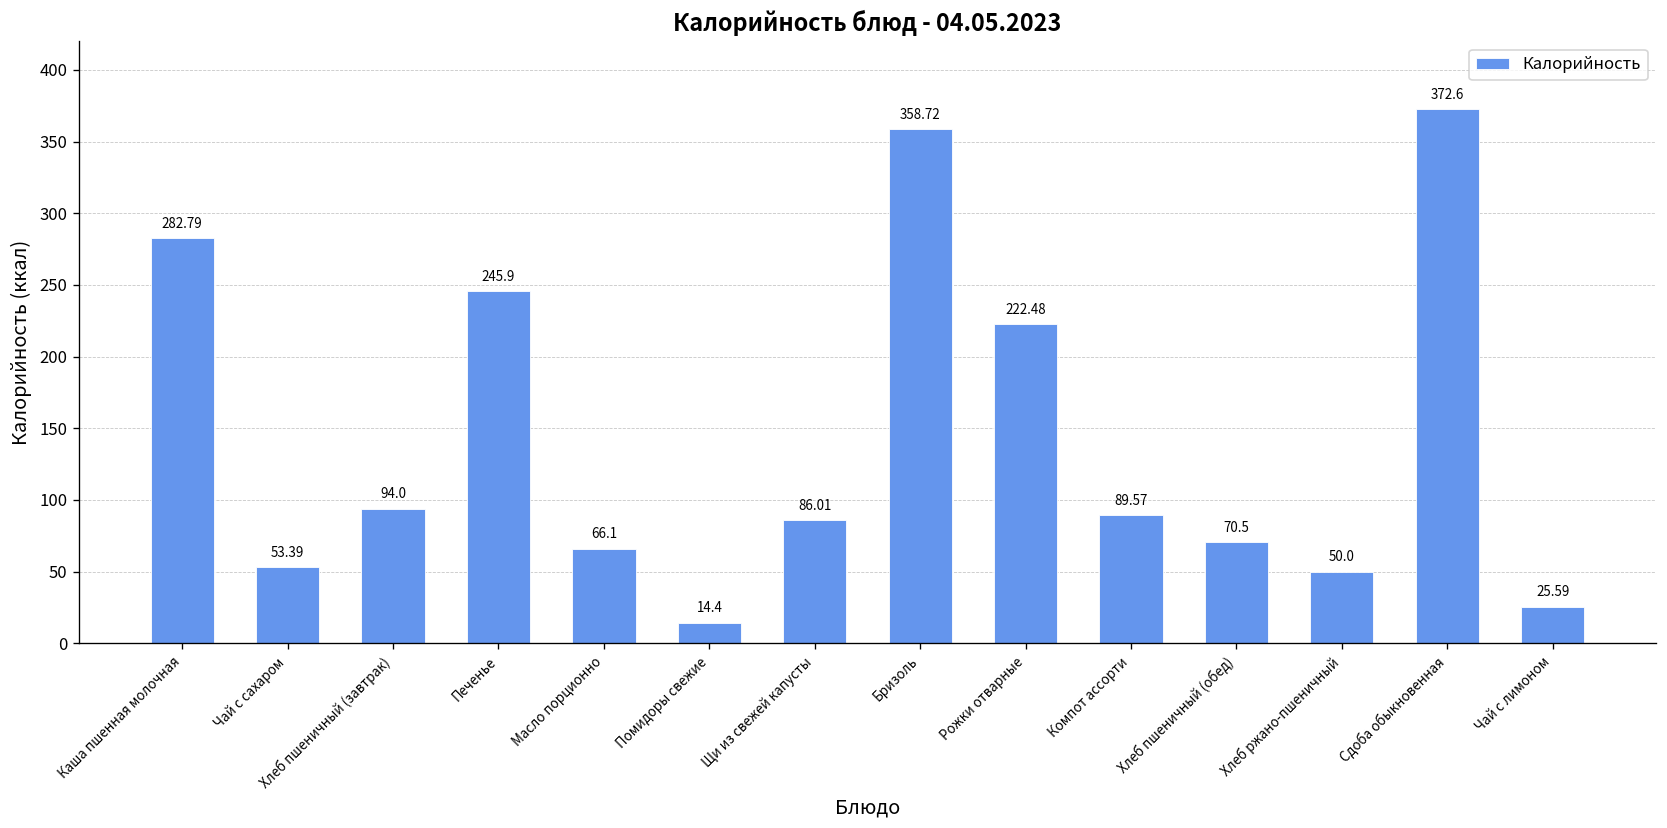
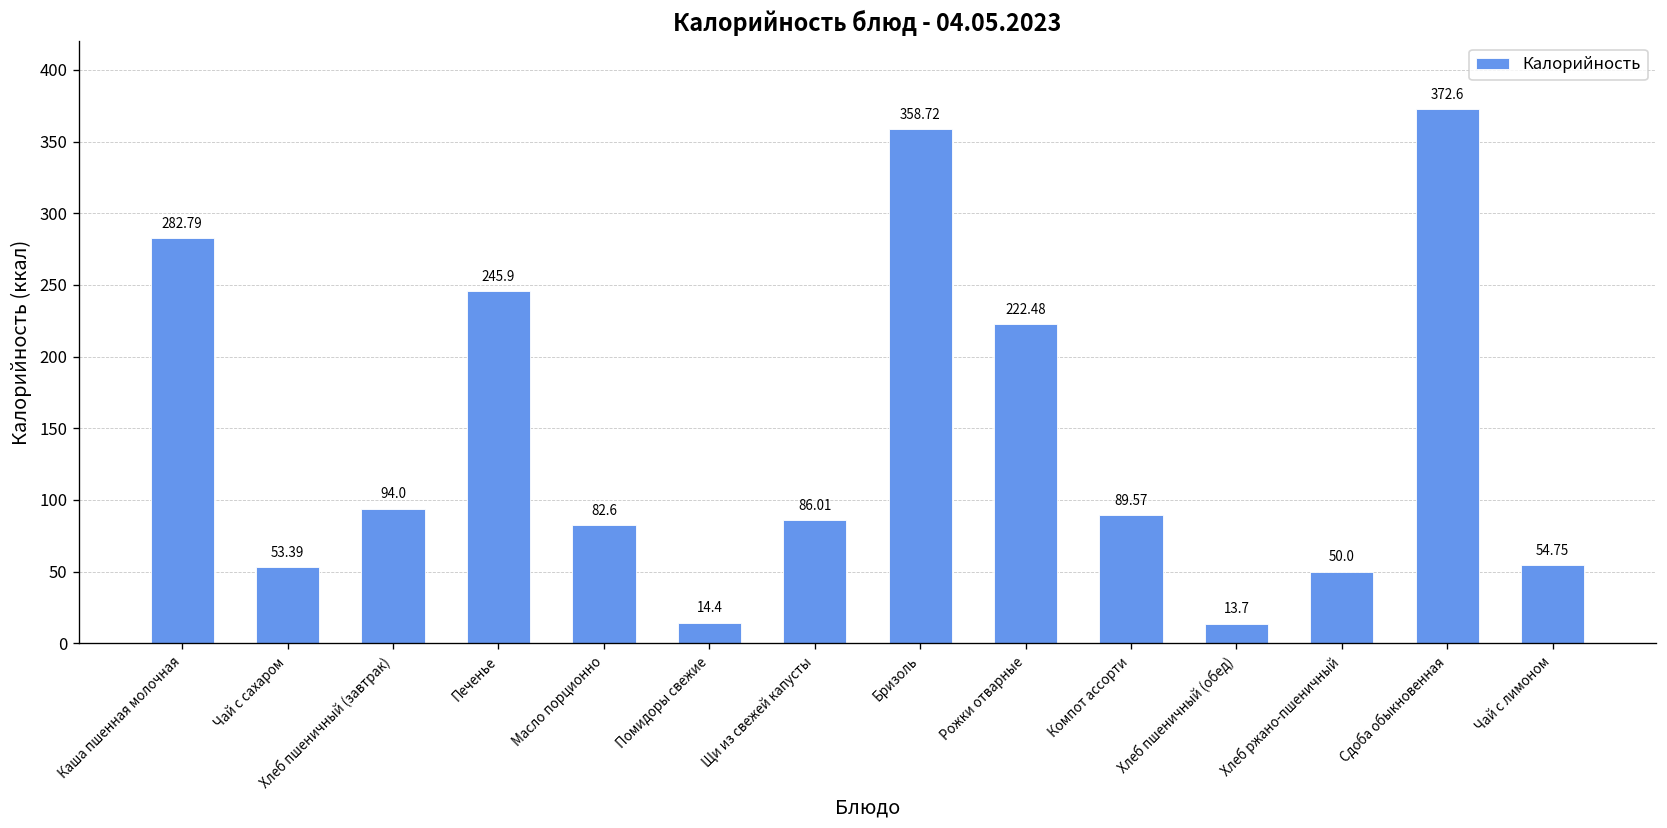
  {
    "Каша пшенная молочная": 282.79,
    "Чай с сахаром": 53.39,
    "Хлеб пшеничный (завтрак)": 94.0,
    "Печенье": 245.9,
-   "Масло порционно": 66.1,
+   "Масло порционно": 82.6,
    "Помидоры свежие": 14.4,
    "Щи из свежей капусты": 86.01,
    "Бризоль": 358.72,
    "Рожки отварные": 222.48,
    "Компот ассорти": 89.57,
-   "Хлеб пшеничный (обед)": 70.5,
+   "Хлеб пшеничный (обед)": 13.7,
    "Хлеб ржано-пшеничный": 50.0,
    "Сдоба обыкновенная": 372.6,
-   "Чай с лимоном": 25.59
+   "Чай с лимоном": 54.75
  }
